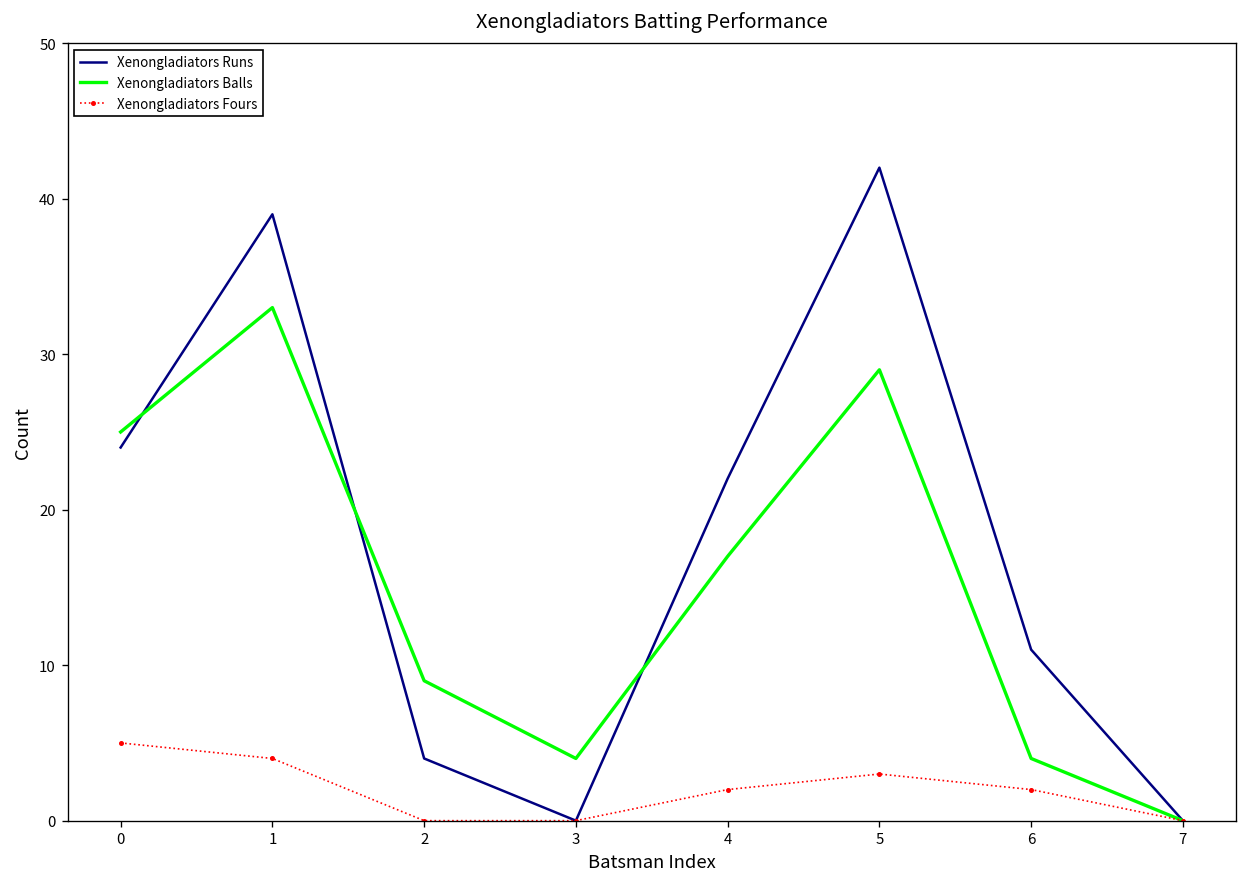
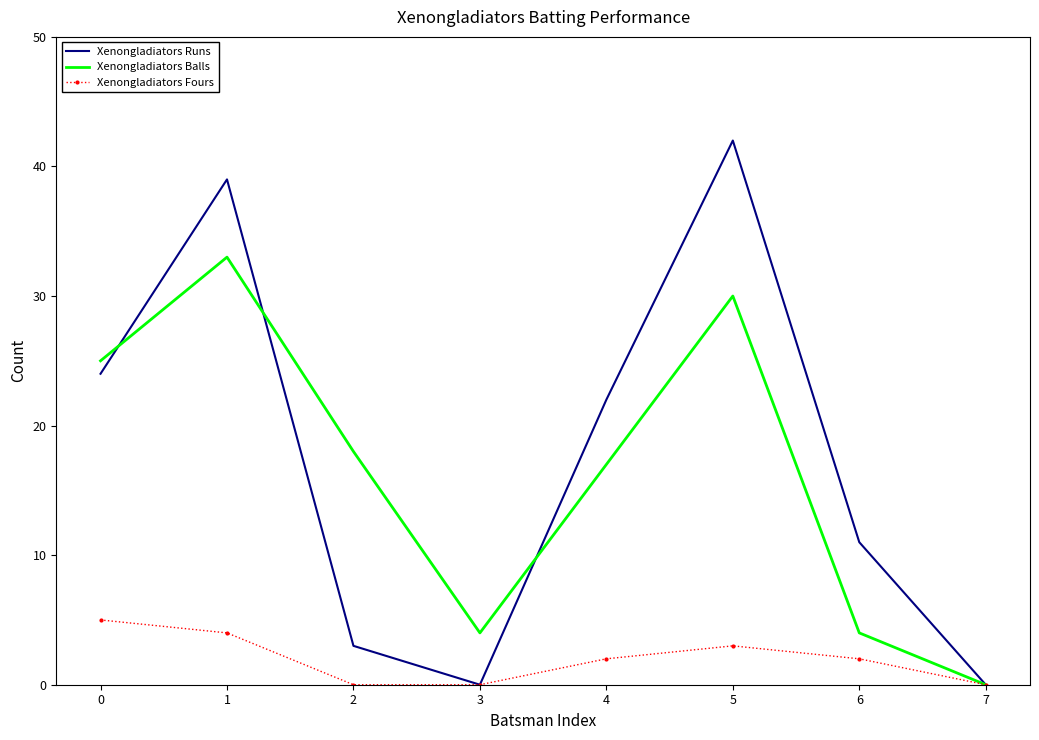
  {
    "Xenongladiators Runs": {
      "0": 24,
      "1": 39,
-     "2": 4,
+     "2": 3,
      "4": 22,
      "5": 42,
      "6": 11
    },
    "Xenongladiators Balls": {
      "0": 25,
      "1": 33,
-     "2": 9,
+     "2": 18,
      "3": 4,
      "4": 17,
-     "5": 29,
+     "5": 30,
      "6": 4
    },
    "Xenongladiators Fours": {
      "0": 5,
      "1": 4,
      "2": 0,
      "4": 2,
      "5": 3,
      "6": 2
    }
  }
